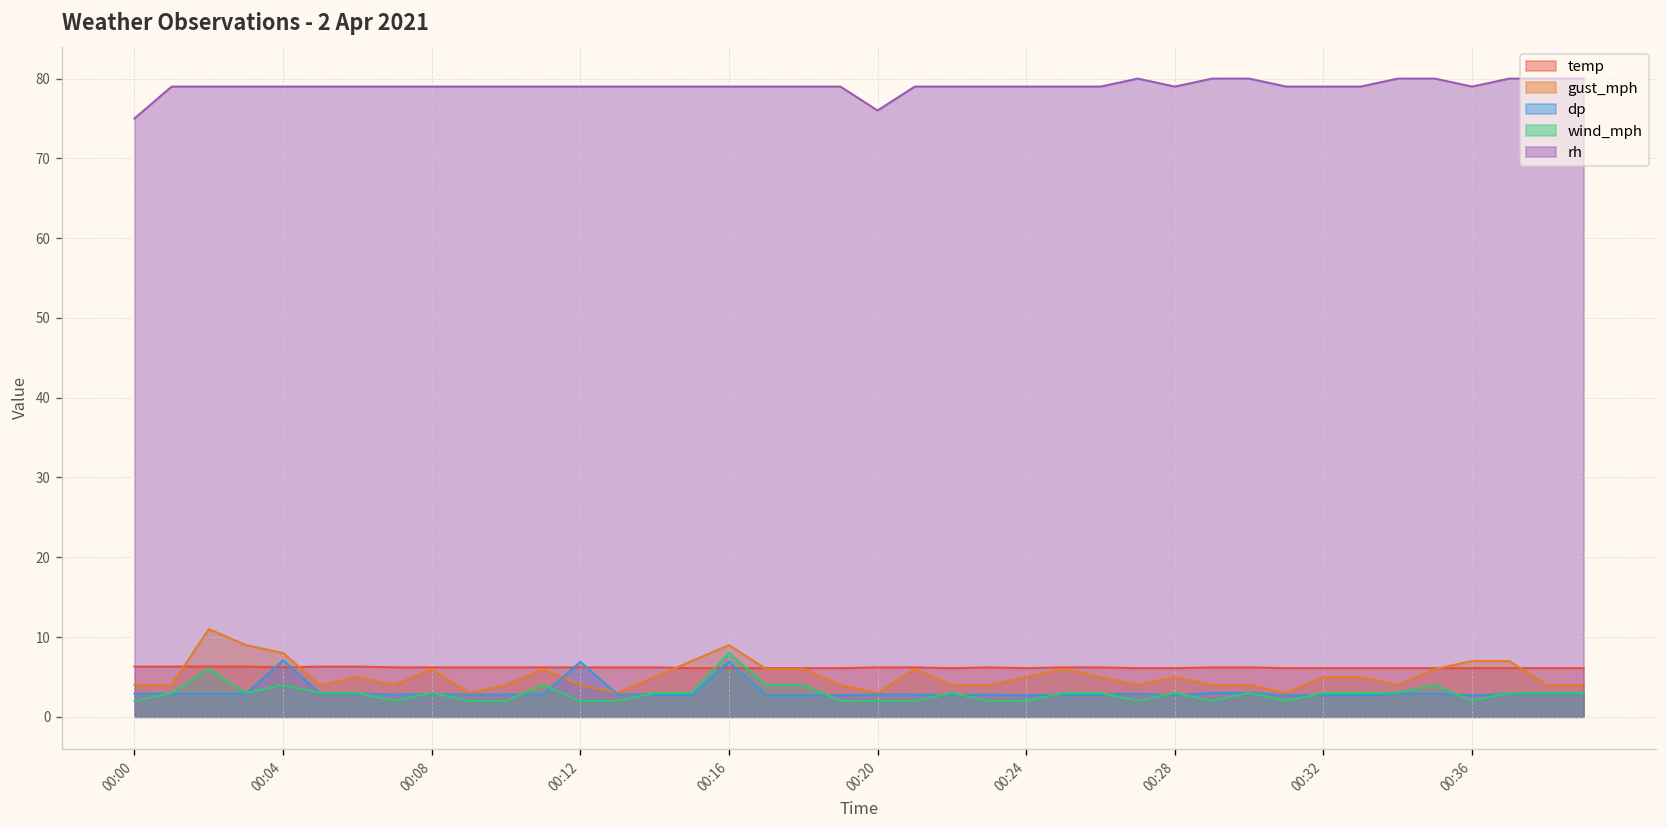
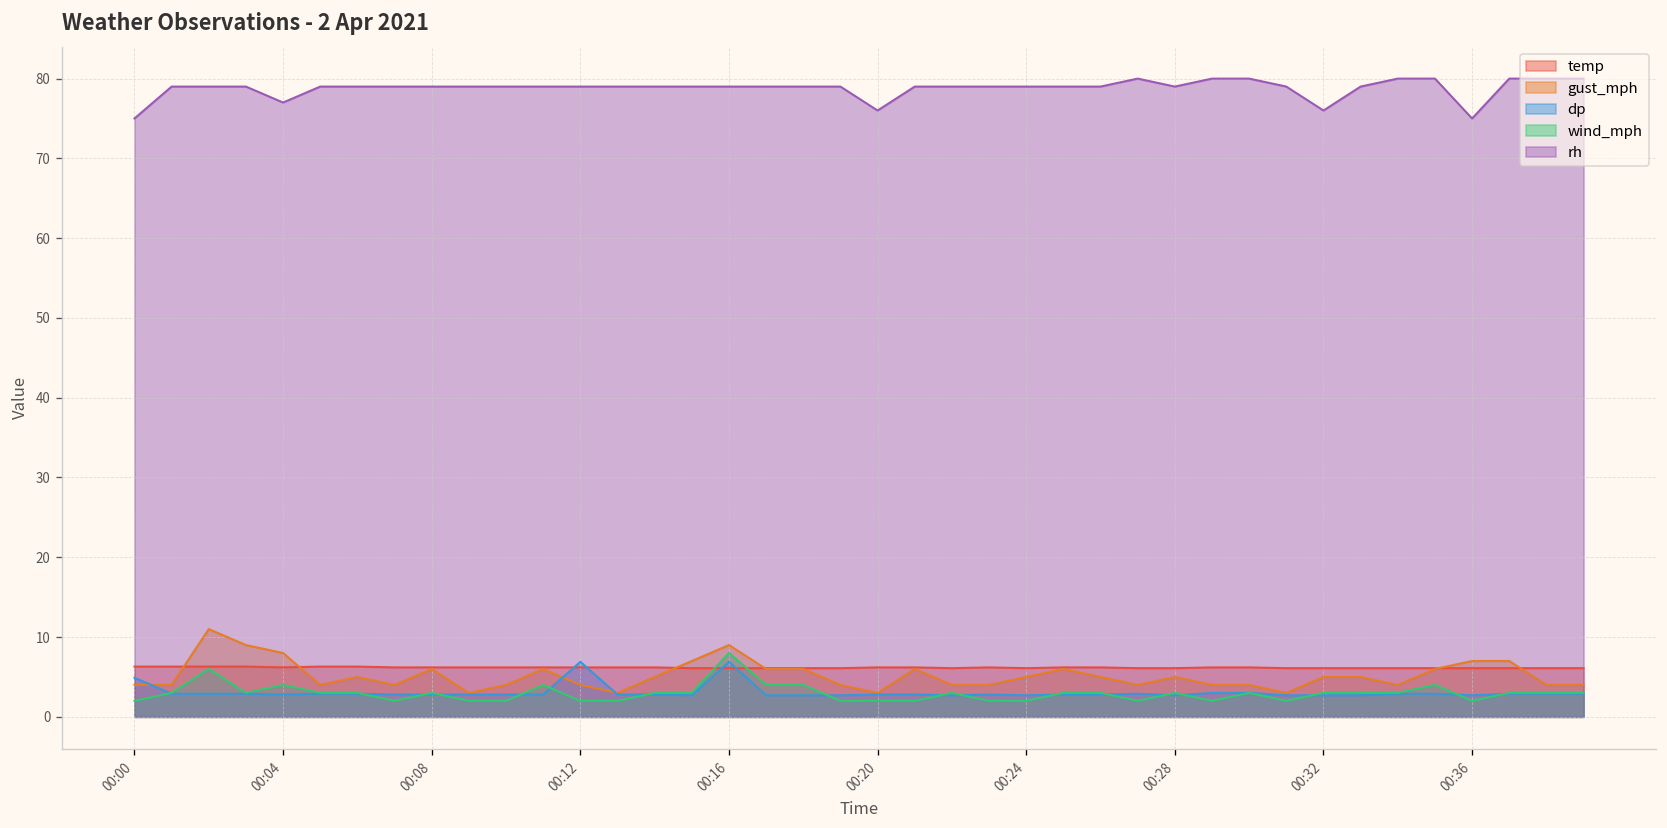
  {
    "dp": {
-     "00:00": 3,
-     "00:04": 7,
+     "00:00": 5,
+     "00:04": 3,
      "00:12": 7,
      "00:16": 7,
      "00:24": 3,
      "00:36": 3
    },
    "wind_mph": {
      "00:00": 2,
      "00:04": 4,
      "00:12": 2,
      "00:16": 8,
      "00:20": 2,
      "00:24": 2,
      "00:36": 2
    },
    "rh": {
      "00:00": 75,
-     "00:04": 79,
+     "00:04": 77,
      "00:08": 79,
      "00:12": 79,
      "00:16": 79,
      "00:20": 76,
      "00:24": 79,
      "00:28": 79,
-     "00:32": 79,
-     "00:36": 79
+     "00:32": 76,
+     "00:36": 75
    }
  }
